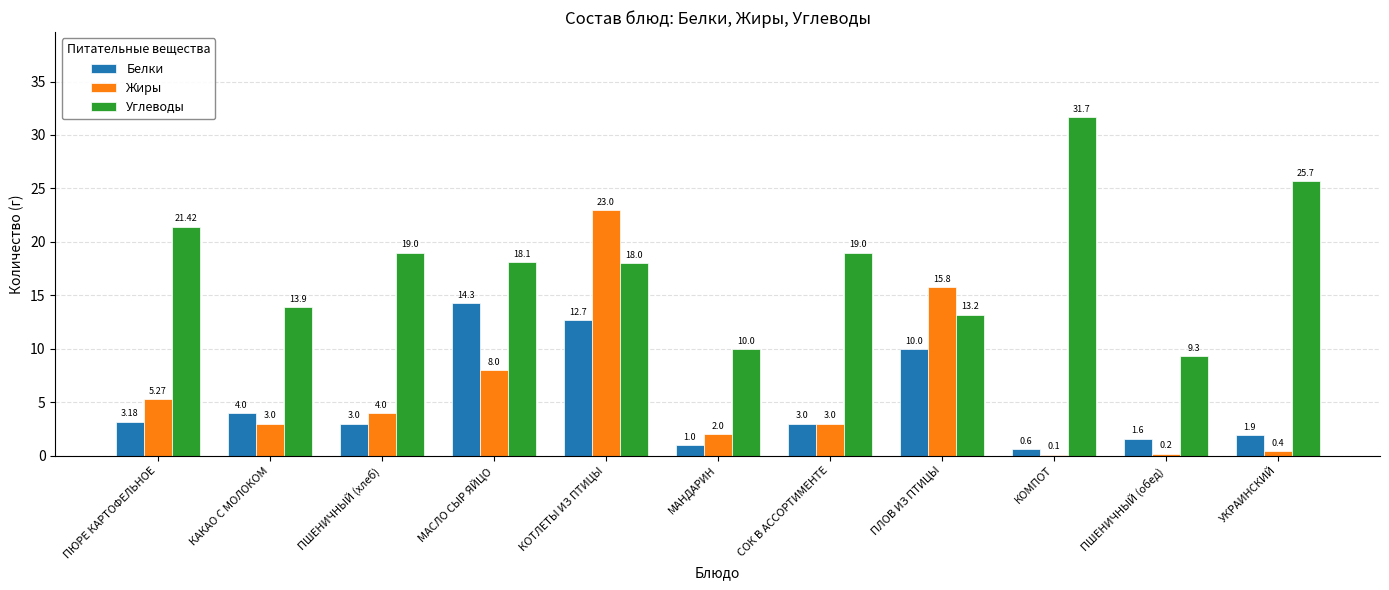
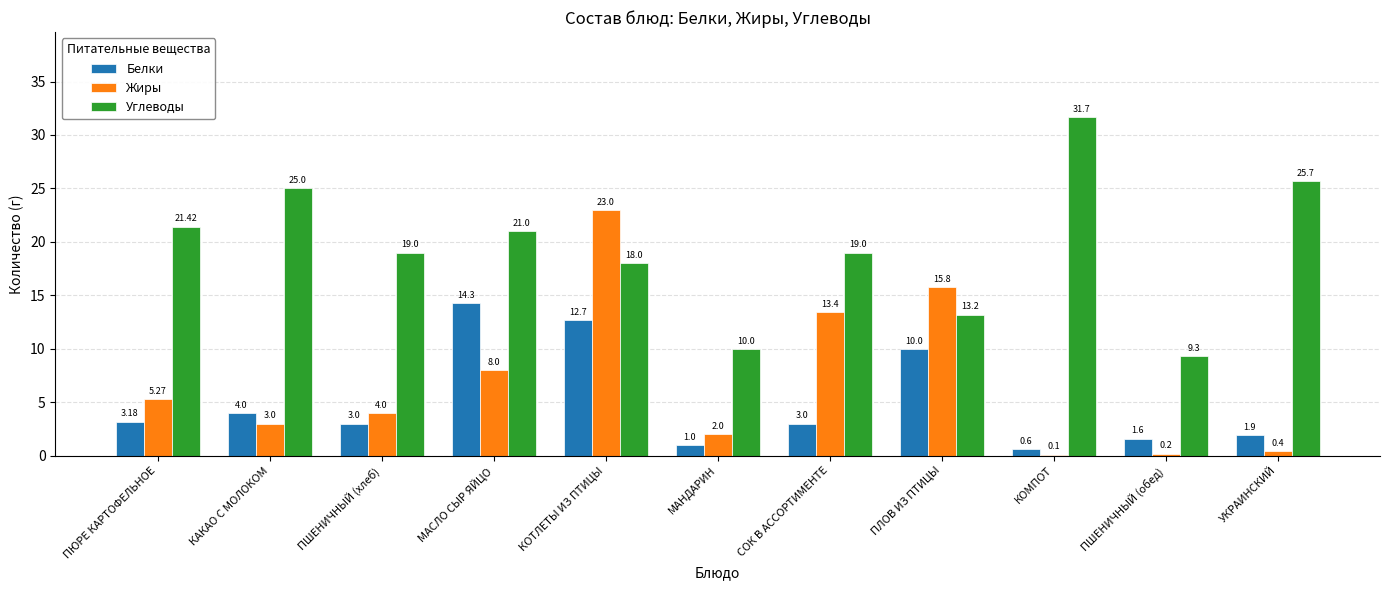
  {
    "Белки": {
      "ПЮРЕ КАРТОФЕЛЬНОЕ": 3.18,
      "КАКАО С МОЛОКОМ": 4.0,
      "ПШЕНИЧНЫЙ (хлеб)": 3.0,
      "МАСЛО СЫР ЯЙЦО": 14.3,
      "КОТЛЕТЫ ИЗ ПТИЦЫ": 12.7,
      "МАНДАРИН": 1.0,
      "СОК В АССОРТИМЕНТЕ": 3.0,
      "ПЛОВ ИЗ ПТИЦЫ": 10.0,
      "КОМПОТ": 0.6,
      "ПШЕНИЧНЫЙ (обед)": 1.6,
      "УКРАИНСКИЙ": 1.9
    },
    "Жиры": {
      "ПЮРЕ КАРТОФЕЛЬНОЕ": 5.27,
      "КАКАО С МОЛОКОМ": 3.0,
      "ПШЕНИЧНЫЙ (хлеб)": 4.0,
      "МАСЛО СЫР ЯЙЦО": 8.0,
      "КОТЛЕТЫ ИЗ ПТИЦЫ": 23.0,
      "МАНДАРИН": 2.0,
-     "СОК В АССОРТИМЕНТЕ": 3.0,
+     "СОК В АССОРТИМЕНТЕ": 13.4,
      "ПЛОВ ИЗ ПТИЦЫ": 15.8,
      "КОМПОТ": 0.1,
      "ПШЕНИЧНЫЙ (обед)": 0.2,
      "УКРАИНСКИЙ": 0.4
    },
    "Углеводы": {
      "ПЮРЕ КАРТОФЕЛЬНОЕ": 21.42,
-     "КАКАО С МОЛОКОМ": 13.9,
+     "КАКАО С МОЛОКОМ": 25.0,
      "ПШЕНИЧНЫЙ (хлеб)": 19.0,
-     "МАСЛО СЫР ЯЙЦО": 18.1,
+     "МАСЛО СЫР ЯЙЦО": 21.0,
      "КОТЛЕТЫ ИЗ ПТИЦЫ": 18.0,
      "МАНДАРИН": 10.0,
      "СОК В АССОРТИМЕНТЕ": 19.0,
      "ПЛОВ ИЗ ПТИЦЫ": 13.2,
      "КОМПОТ": 31.7,
      "ПШЕНИЧНЫЙ (обед)": 9.3,
      "УКРАИНСКИЙ": 25.7
    }
  }
